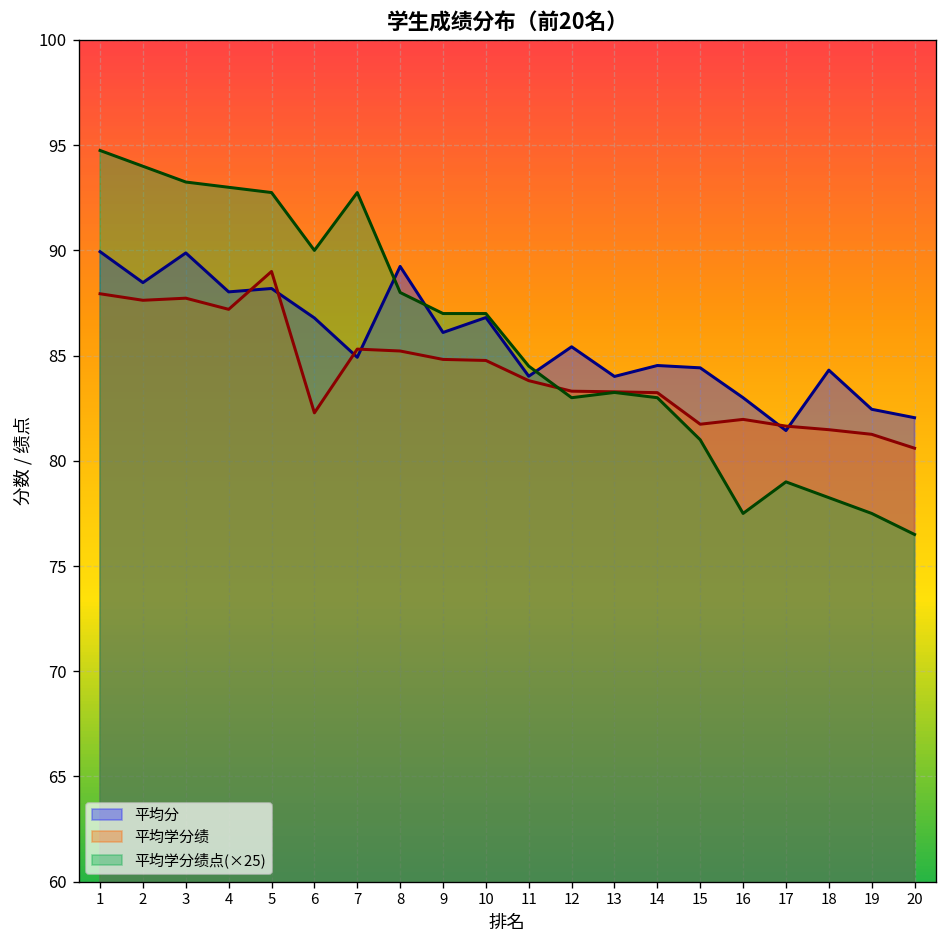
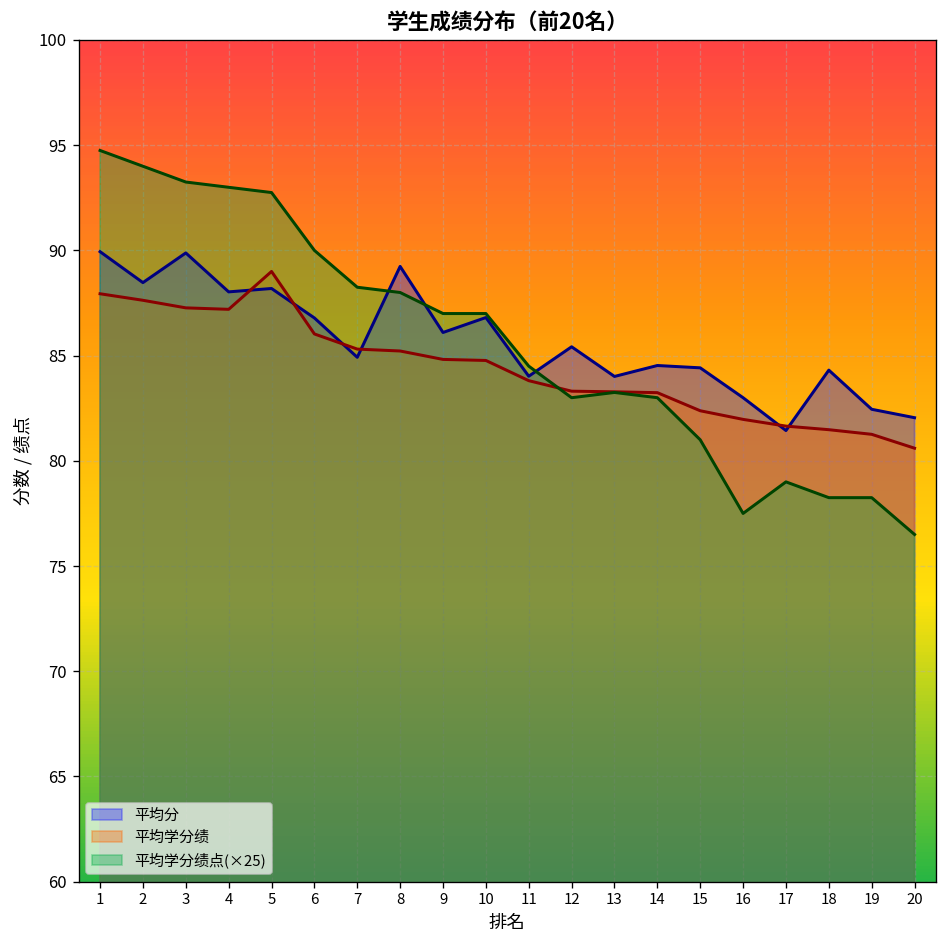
  {
    "平均分": {
      "1": 89.9,
      "2": 88.5,
      "3": 89.9,
      "4": 88.0,
      "5": 88.2,
      "6": 86.8,
      "7": 84.9,
      "8": 89.2,
      "9": 86.1,
      "10": 86.8,
      "11": 84.0,
      "12": 85.4,
      "13": 84.0,
      "14": 84.5,
      "15": 84.4,
      "16": 83.0,
      "17": 81.4,
      "18": 84.3,
      "19": 82.5,
      "20": 82.1
    },
    "平均学分绩": {
      "1": 87.9,
      "2": 87.6,
-     "3": 87.7,
+     "3": 87.3,
      "4": 87.2,
      "5": 89.0,
-     "6": 82.3,
+     "6": 86.0,
      "7": 85.3,
      "8": 85.2,
      "9": 84.8,
      "10": 84.8,
      "11": 83.8,
      "12": 83.3,
      "14": 83.2,
-     "15": 81.7,
+     "15": 82.4,
      "16": 82.0,
      "17": 81.7,
      "18": 81.5,
      "19": 81.3,
      "20": 80.6
    },
    "平均学分绩点(×25)": {
      "1": 94.8,
      "2": 94.0,
      "3": 93.3,
      "4": 93.0,
      "5": 92.8,
      "6": 90.0,
-     "7": 92.8,
+     "7": 88.3,
      "8": 88.0,
      "9": 87.0,
      "10": 87.0,
      "11": 84.5,
      "12": 83.0,
      "14": 83.0,
      "15": 81.0,
      "16": 77.5,
      "17": 79.0,
      "18": 78.3,
-     "19": 77.5,
+     "19": 78.3,
      "20": 76.5
    }
  }
